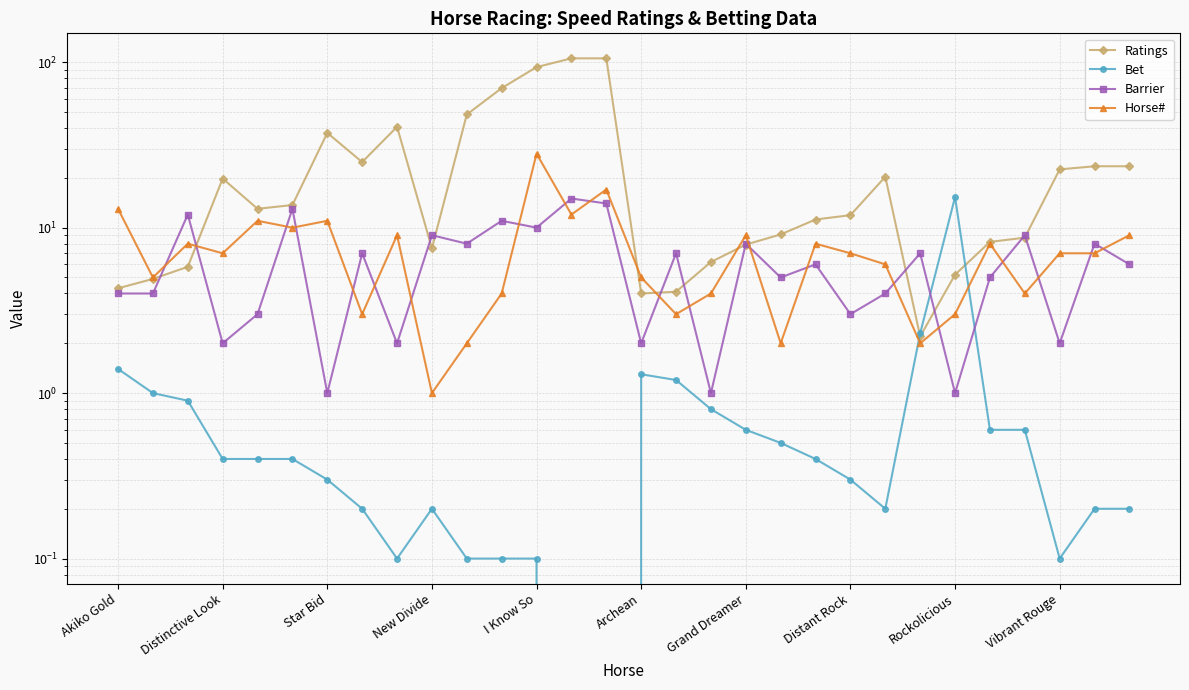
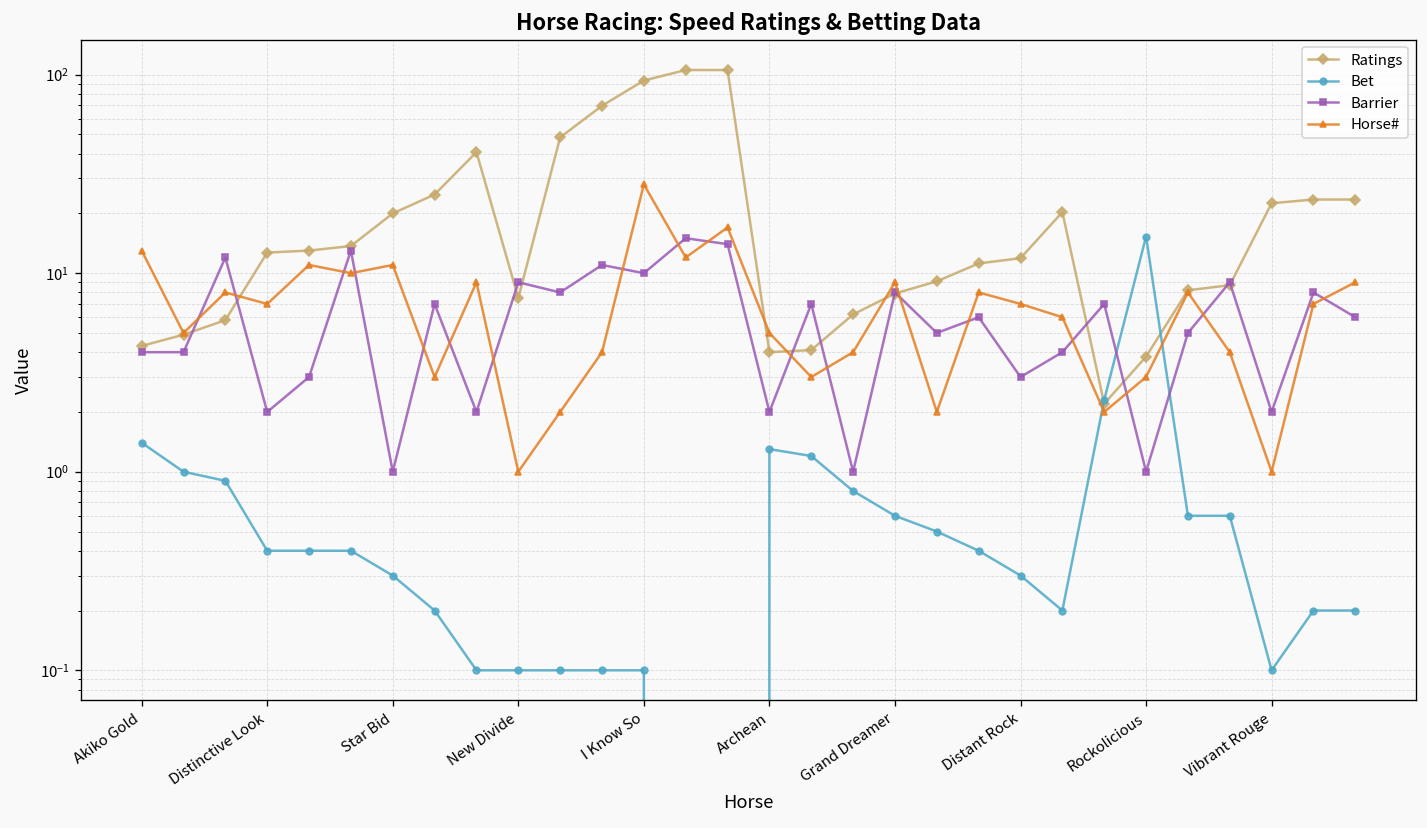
  {
    "Ratings": {
      "Akiko Gold": 4.3,
-     "Distinctive Look": 20,
-     "Star Bid": 37,
+     "Distinctive Look": 13,
+     "Star Bid": 20,
      "New Divide": 8,
      "I Know So": 90,
      "Archean": 4.0,
      "Distant Rock": 12,
-     "Rockolicious": 5.2,
+     "Rockolicious": 3.8,
      "Vibrant Rouge": 23
    },
    "Bet": {
      "Akiko Gold": 1.4,
      "Distinctive Look": 0.4,
      "Star Bid": 0.3,
-     "New Divide": 0.2,
+     "New Divide": 0.1,
      "I Know So": 0.1,
      "Archean": 1.3,
      "Grand Dreamer": 0.6,
      "Distant Rock": 0.3,
      "Rockolicious": 15,
      "Vibrant Rouge": 0.1
    },
    "Barrier": {
      "Akiko Gold": 4.0,
      "Distinctive Look": 2.0,
      "Star Bid": 1.0,
      "New Divide": 9,
      "I Know So": 10,
      "Archean": 2.0,
      "Distant Rock": 3.0,
      "Rockolicious": 1.0,
      "Vibrant Rouge": 2.0
    },
    "Horse#": {
      "Akiko Gold": 13,
      "Distinctive Look": 7,
      "Star Bid": 11,
      "New Divide": 1,
      "I Know So": 28,
      "Archean": 5,
      "Grand Dreamer": 9,
      "Distant Rock": 7,
      "Rockolicious": 3,
-     "Vibrant Rouge": 7
+     "Vibrant Rouge": 1
    }
  }
